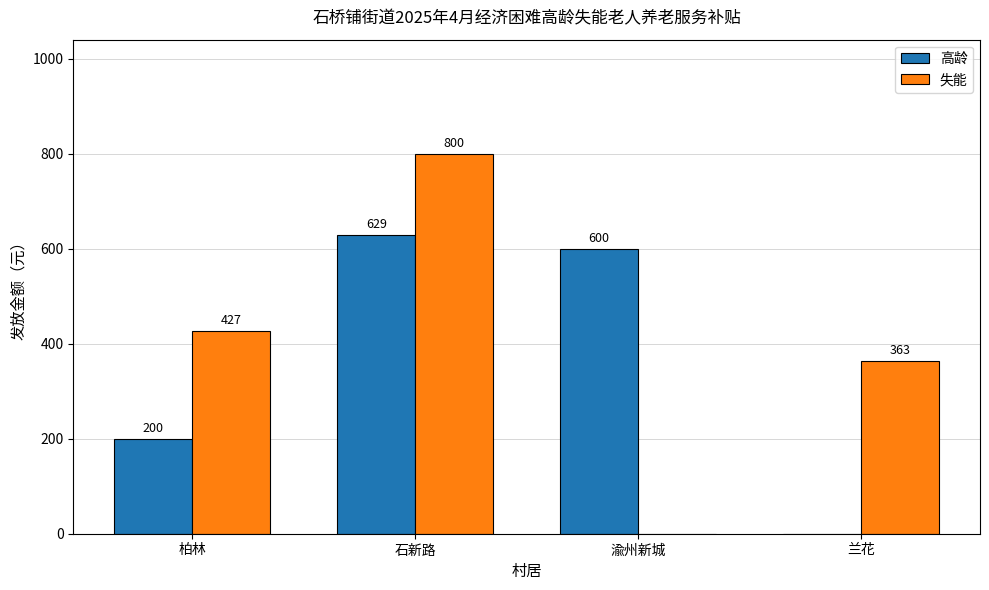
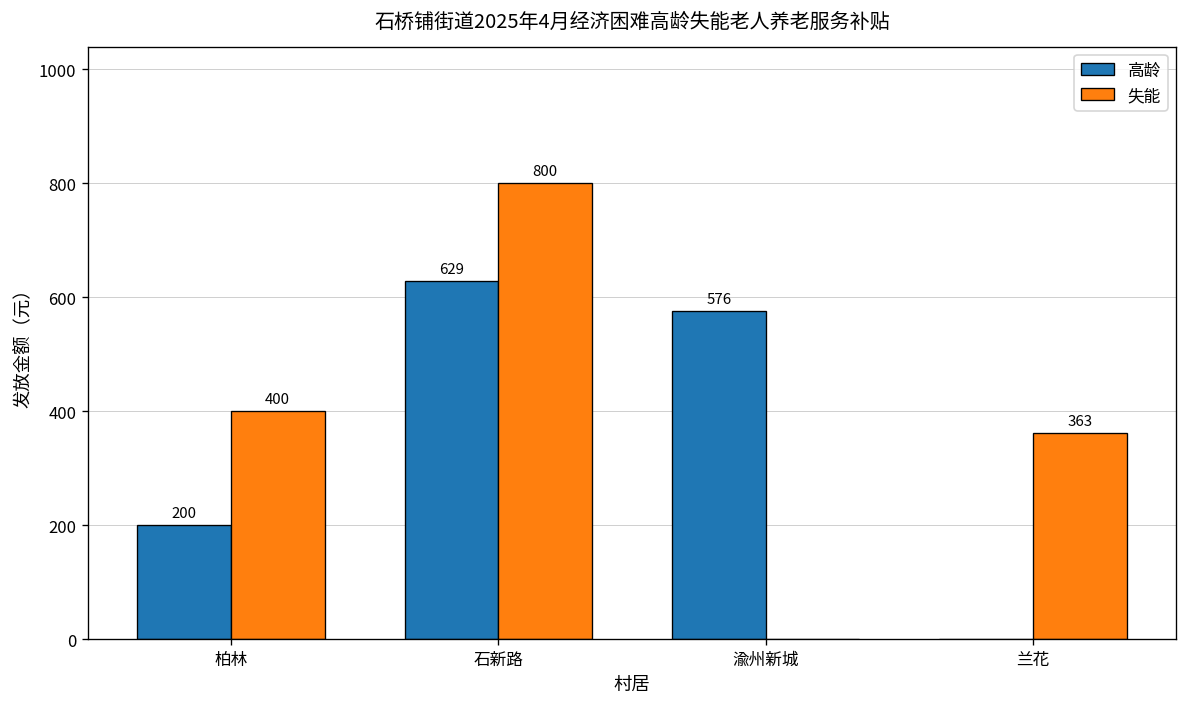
  {
    "高龄": {
      "柏林": 200,
      "石新路": 629,
-     "渝州新城": 600
+     "渝州新城": 576
    },
    "失能": {
-     "柏林": 427,
+     "柏林": 400,
      "石新路": 800,
      "兰花": 363
    }
  }
